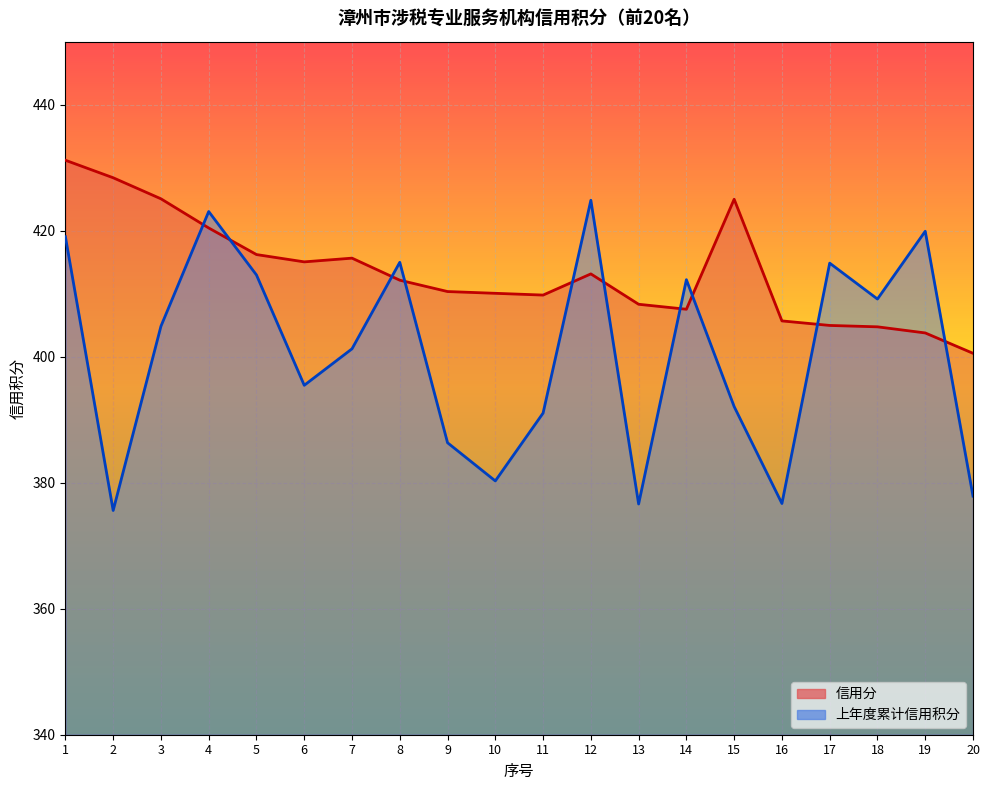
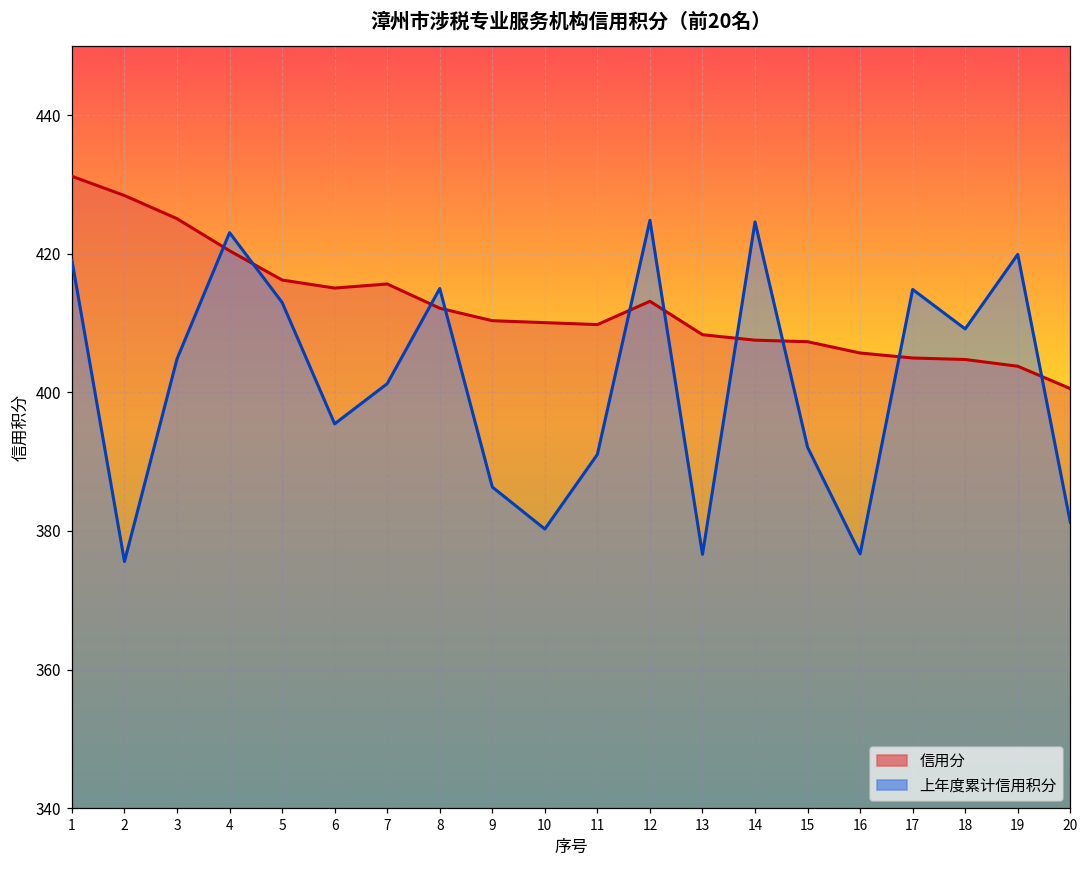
  {
    "信用分": {
      "1": 431,
      "2": 428,
      "3": 425,
      "4": 420,
      "5": 416,
      "6": 415,
      "7": 416,
      "8": 412,
      "9": 410,
      "10": 410,
      "11": 410,
      "12": 413,
      "13": 408,
      "14": 408,
-     "15": 425,
+     "15": 407,
      "16": 406,
      "17": 405,
      "18": 405,
      "19": 404,
      "20": 401
    },
    "上年度累计信用积分": {
      "1": 419,
      "2": 376,
      "3": 405,
      "4": 423,
      "5": 413,
      "6": 395,
      "7": 401,
      "8": 415,
      "9": 386,
      "10": 380,
      "11": 391,
      "12": 425,
      "13": 377,
-     "14": 412,
+     "14": 425,
      "15": 392,
      "16": 377,
      "17": 415,
      "18": 409,
      "19": 420,
-     "20": 378
+     "20": 381
    }
  }
